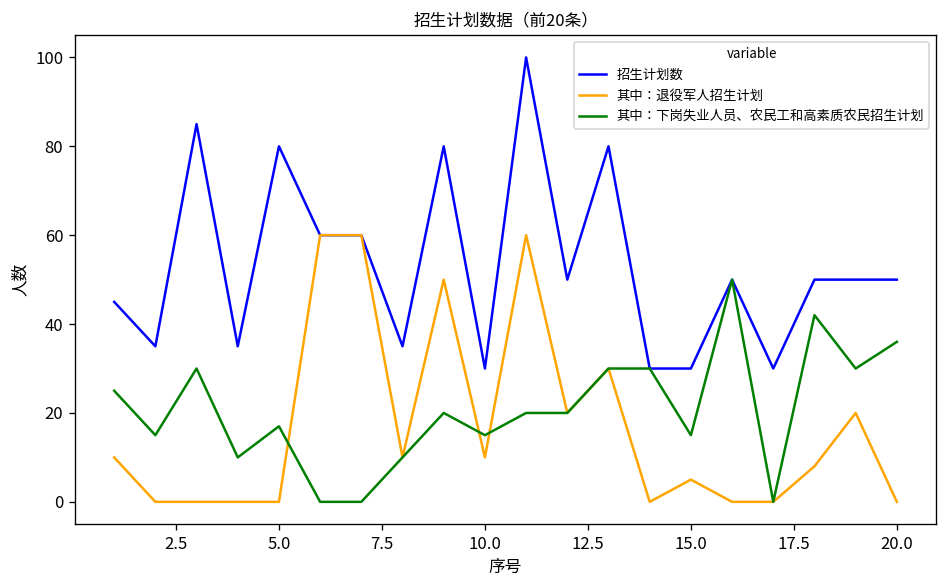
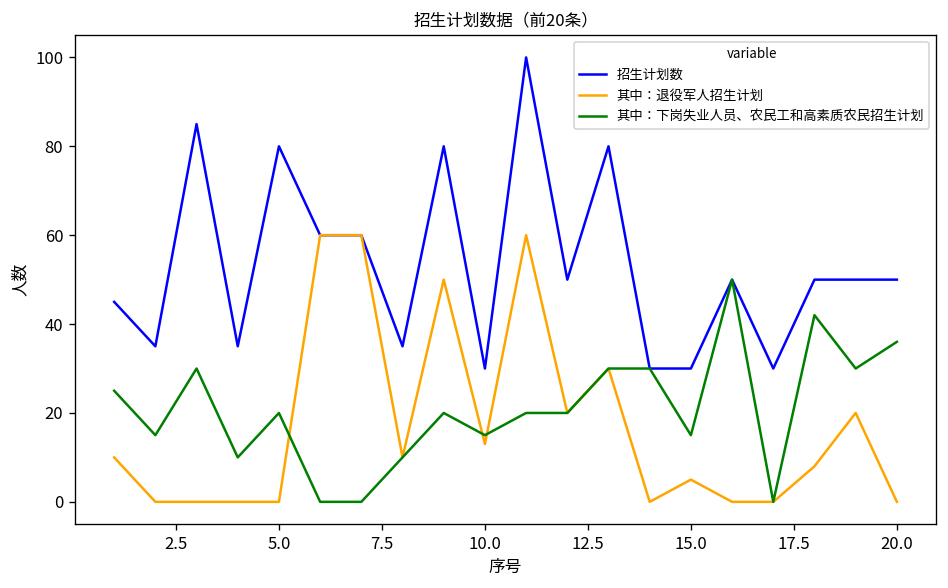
  {
    "招生计划数": {
      "5.0": 80,
      "10.0": 30,
      "15.0": 30,
      "20.0": 50
    },
    "其中：退役军人招生计划": {
      "5.0": 0,
-     "10.0": 10,
+     "10.0": 13,
      "15.0": 5,
      "20.0": 0
    },
    "其中：下岗失业人员、农民工和高素质农民招生计划": {
-     "5.0": 17,
+     "5.0": 20,
      "10.0": 15,
      "15.0": 15,
      "20.0": 36
    }
  }
